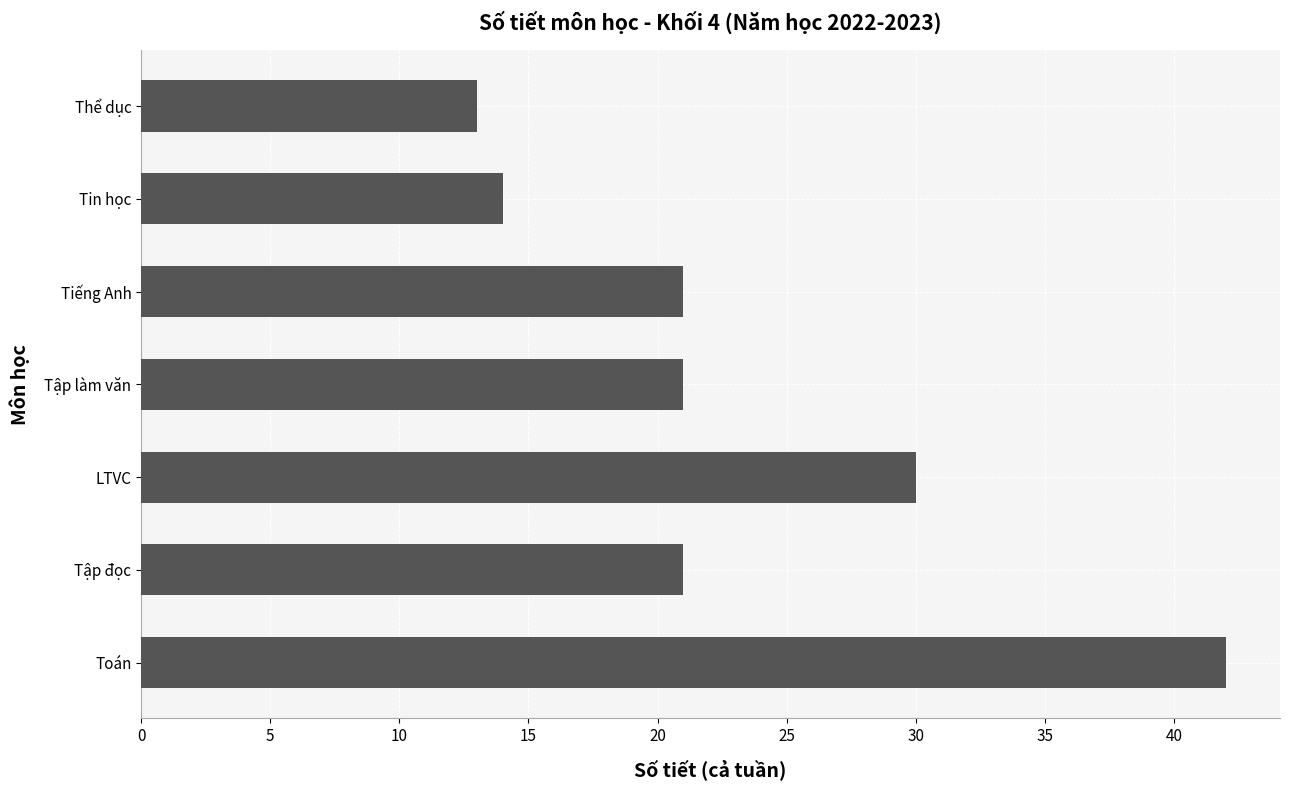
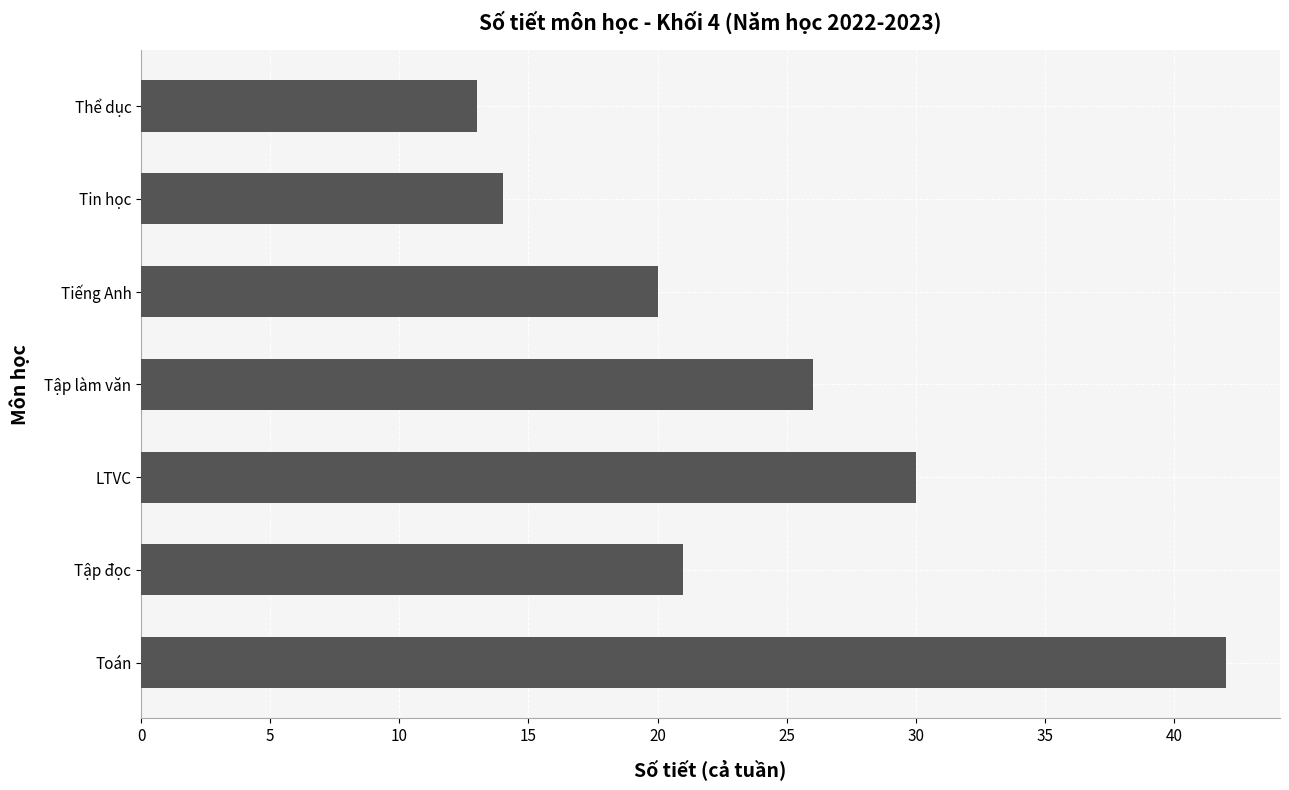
  {
    "Thể dục": 13,
    "Tin học": 14,
-   "Tiếng Anh": 21,
-   "Tập làm văn": 21,
+   "Tiếng Anh": 20,
+   "Tập làm văn": 26,
    "LTVC": 30,
    "Tập đọc": 21,
    "Toán": 42
  }
